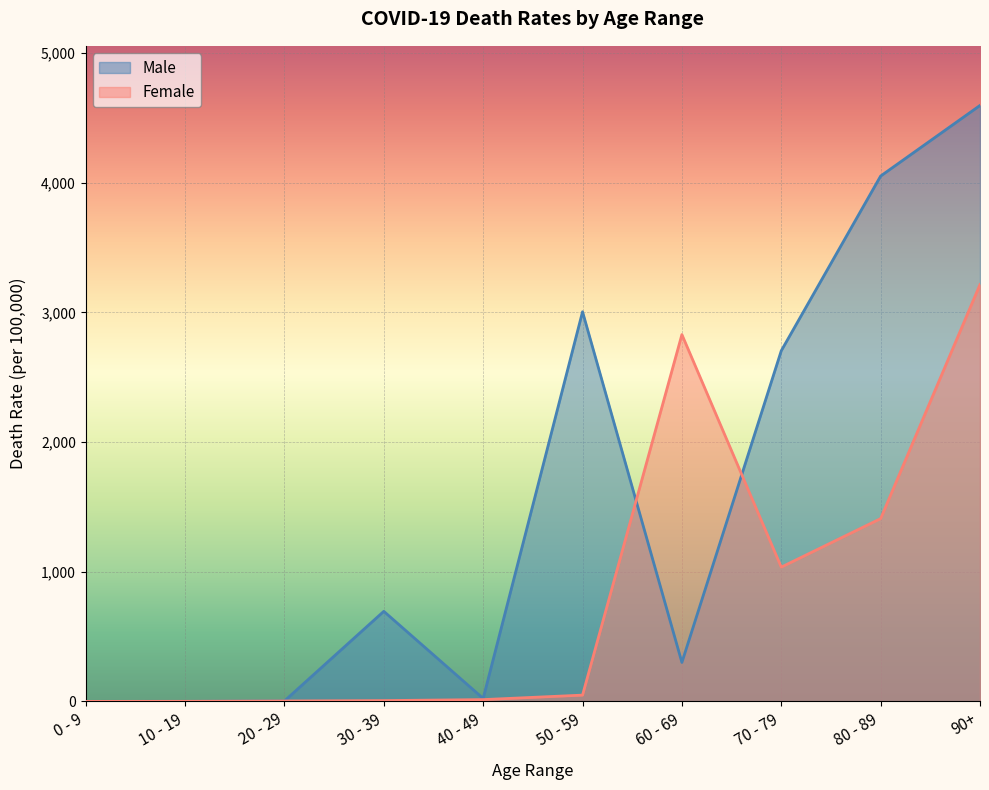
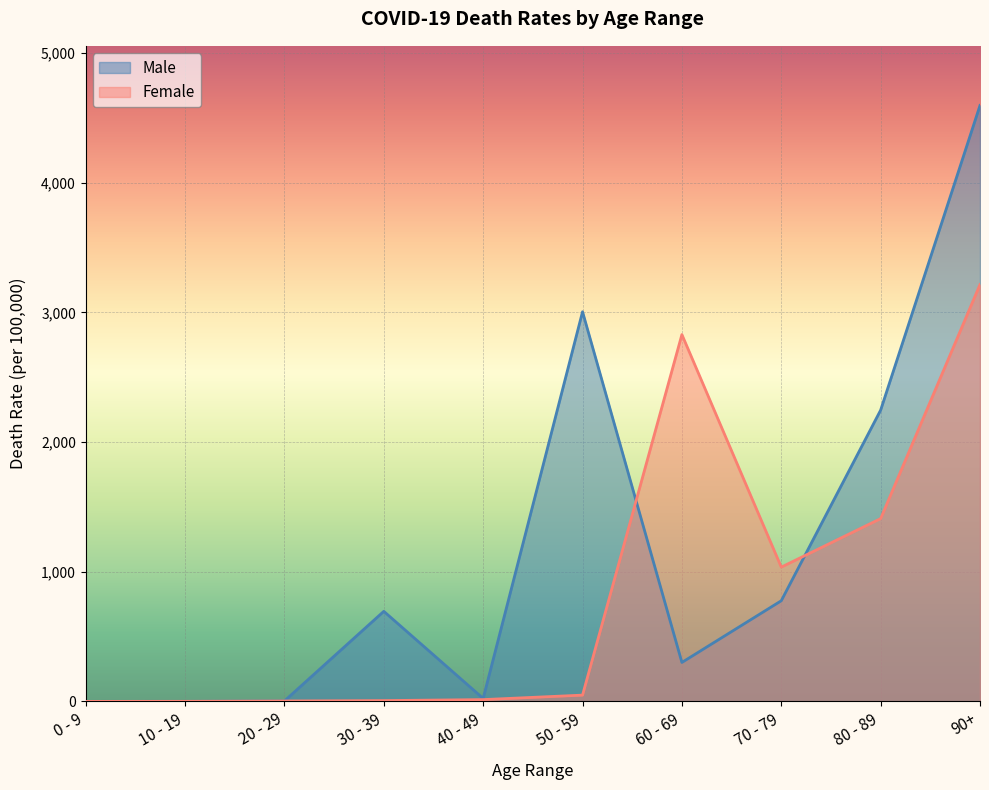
  {
    "Male": {
      "30 - 39": "690",
      "50 - 59": "3,000",
      "60 - 69": "300",
-     "70 - 79": "2,700",
-     "80 - 89": "4,050",
+     "70 - 79": "780",
+     "80 - 89": "2,250",
      "90+": "4,590"
    },
    "Female": {
      "30 - 39": "10",
      "50 - 59": "50",
      "60 - 69": "2,830",
      "70 - 79": "1,040",
      "80 - 89": "1,410",
      "90+": "3,210"
    }
  }
